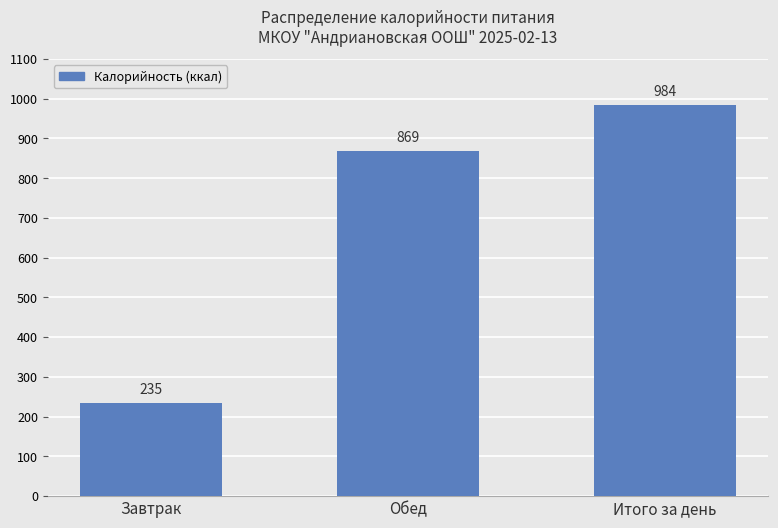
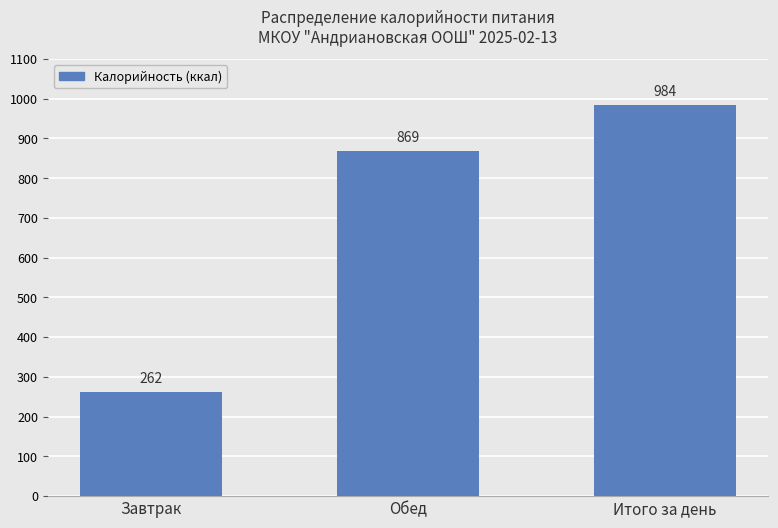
  {
-   "Завтрак": 235,
+   "Завтрак": 262,
    "Обед": 869,
    "Итого за день": 984
  }
